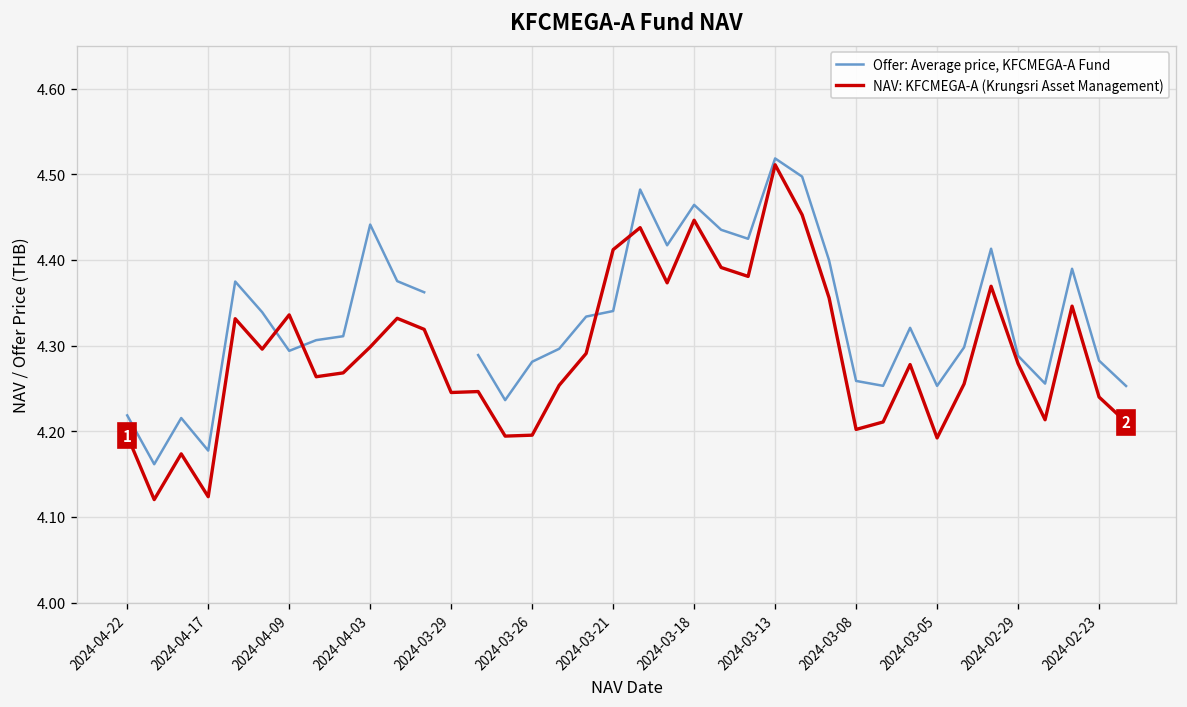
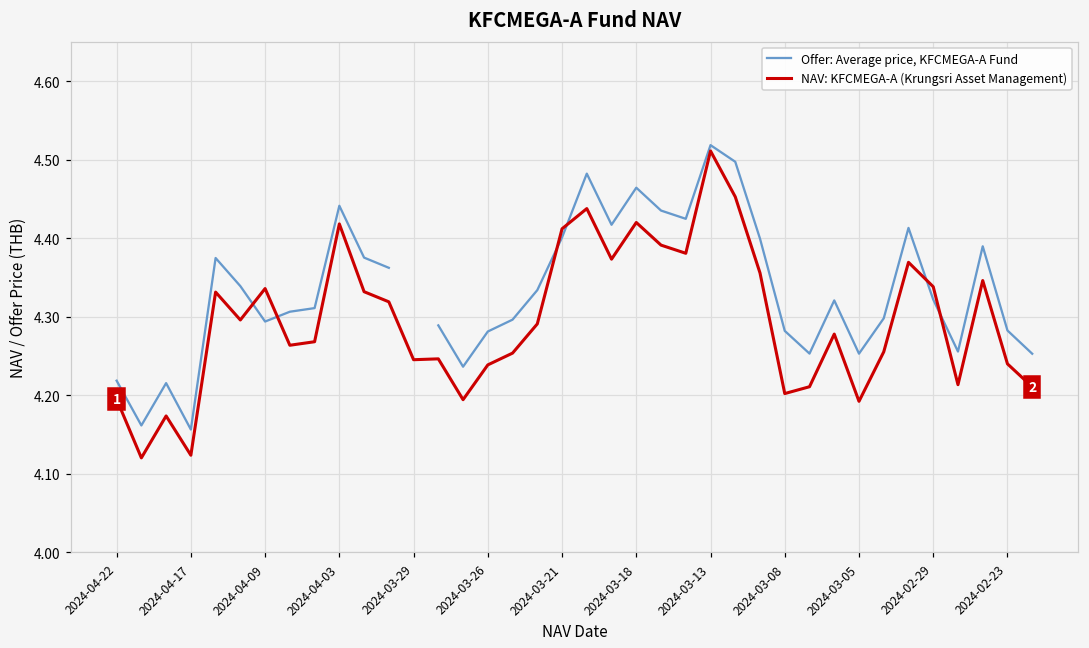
  {
    "Offer: Average price, KFCMEGA-A Fund": {
      "2024-04-22": 4.22,
-     "2024-04-17": 4.18,
+     "2024-04-17": 4.16,
      "2024-04-09": 4.29,
      "2024-04-03": 4.44,
      "2024-03-26": 4.28,
-     "2024-03-21": 4.34,
+     "2024-03-21": 4.40,
      "2024-03-18": 4.46,
      "2024-03-13": 4.52,
-     "2024-03-08": 4.26,
+     "2024-03-08": 4.28,
      "2024-03-05": 4.25,
-     "2024-02-29": 4.29,
+     "2024-02-29": 4.32,
      "2024-02-23": 4.28
    },
    "NAV: KFCMEGA-A (Krungsri Asset Management)": {
      "2024-04-17": 4.12,
      "2024-04-09": 4.34,
-     "2024-04-03": 4.30,
+     "2024-04-03": 4.42,
      "2024-03-29": 4.25,
-     "2024-03-26": 4.20,
+     "2024-03-26": 4.24,
      "2024-03-21": 4.41,
-     "2024-03-18": 4.45,
+     "2024-03-18": 4.42,
      "2024-03-13": 4.51,
      "2024-03-08": 4.20,
      "2024-03-05": 4.19,
-     "2024-02-29": 4.28,
+     "2024-02-29": 4.34,
      "2024-02-23": 4.24
    }
  }
